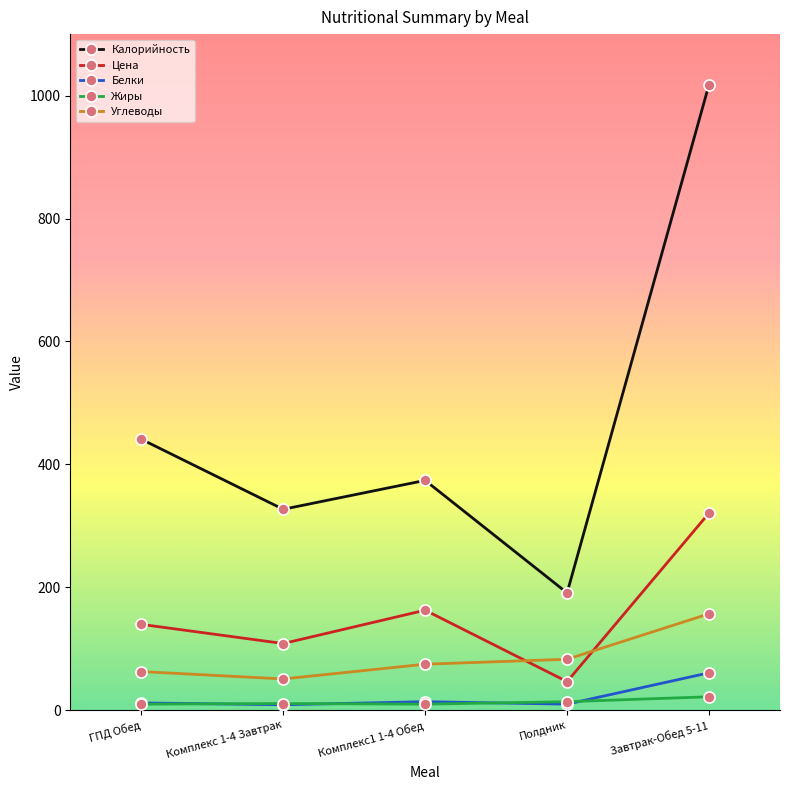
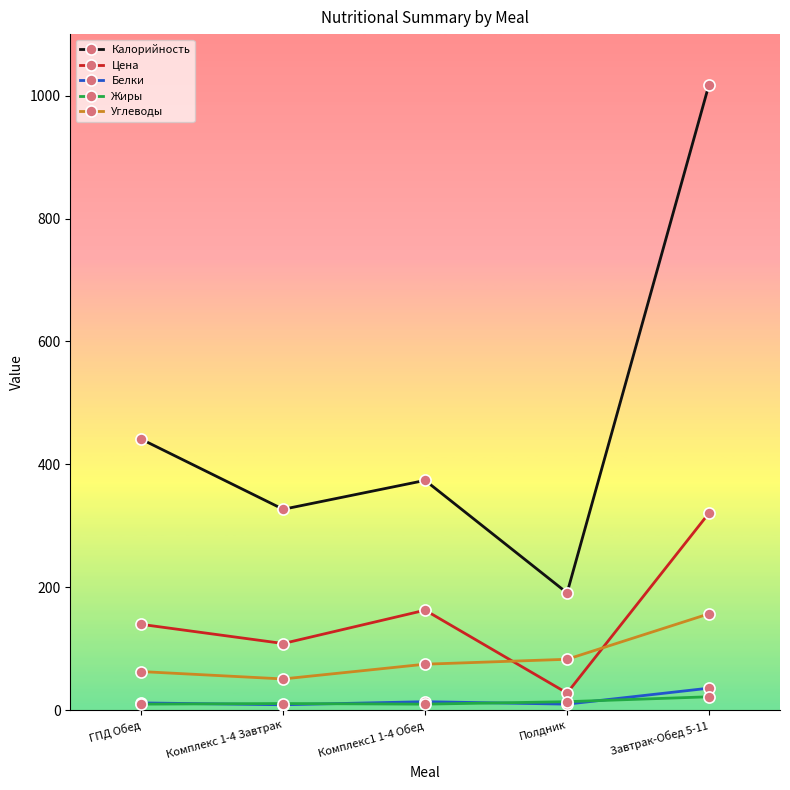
  {
    "Калорийность": {
      "ГПД Обед": 440,
      "Комплекс 1-4 Завтрак": 330,
      "Комплекс1 1-4 Обед": 370,
      "Полдник": 190,
      "Завтрак-Обед 5-11": 1020
    },
    "Цена": {
      "ГПД Обед": 140,
      "Комплекс 1-4 Завтрак": 110,
      "Комплекс1 1-4 Обед": 160,
-     "Полдник": 50,
+     "Полдник": 30,
      "Завтрак-Обед 5-11": 320
    },
    "Белки": {
-     "Завтрак-Обед 5-11": 60
+     "Завтрак-Обед 5-11": 40
    },
    "Жиры": {
      "Завтрак-Обед 5-11": 20
    },
    "Углеводы": {
      "ГПД Обед": 60,
      "Комплекс 1-4 Завтрак": 50,
      "Комплекс1 1-4 Обед": 80,
      "Полдник": 80,
      "Завтрак-Обед 5-11": 160
    }
  }
